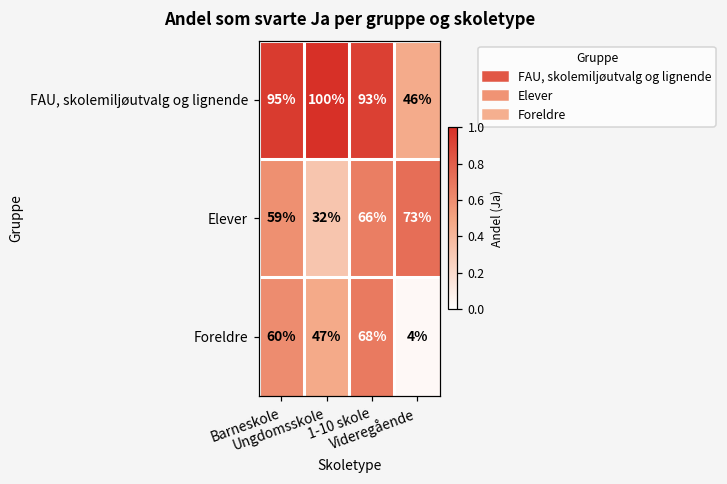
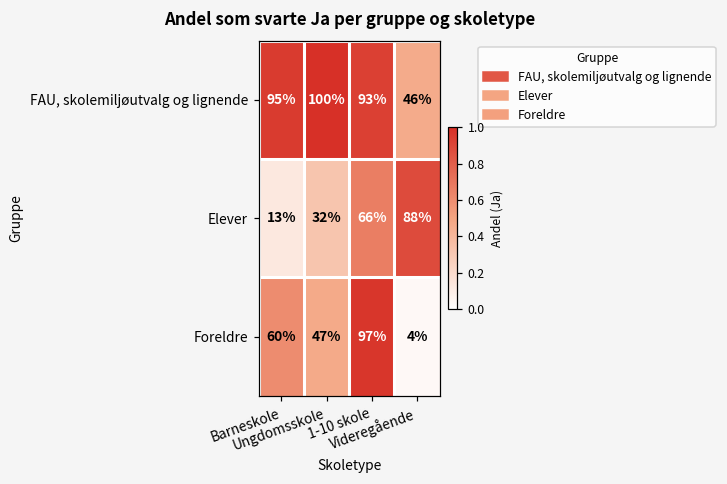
  {
    "FAU, skolemiljøutvalg og lignende": {
      "Barneskole": "95%",
      "Ungdomsskole": "100%",
      "1-10 skole": "93%",
      "Videregående": "46%"
    },
    "Elever": {
-     "Barneskole": "59%",
+     "Barneskole": "13%",
      "Ungdomsskole": "32%",
      "1-10 skole": "66%",
-     "Videregående": "73%"
+     "Videregående": "88%"
    },
    "Foreldre": {
      "Barneskole": "60%",
      "Ungdomsskole": "47%",
-     "1-10 skole": "68%",
+     "1-10 skole": "97%",
      "Videregående": "4%"
    }
  }
